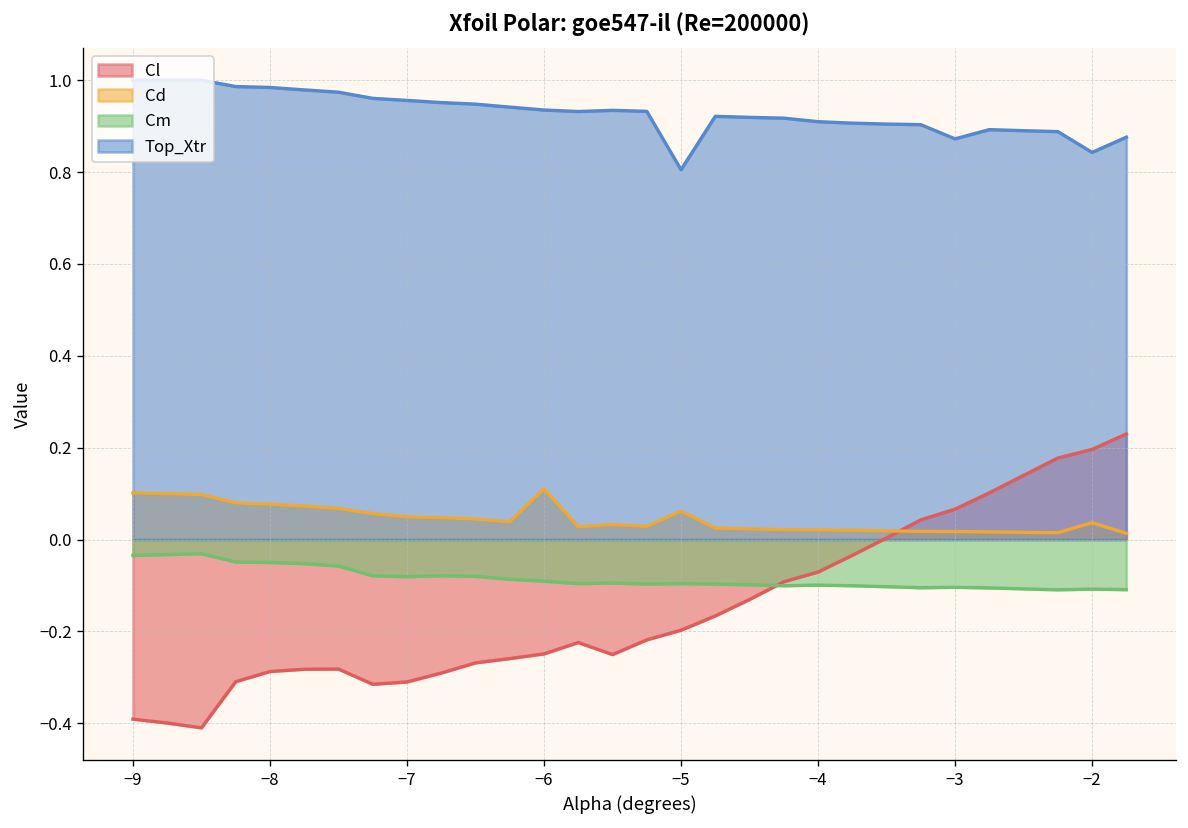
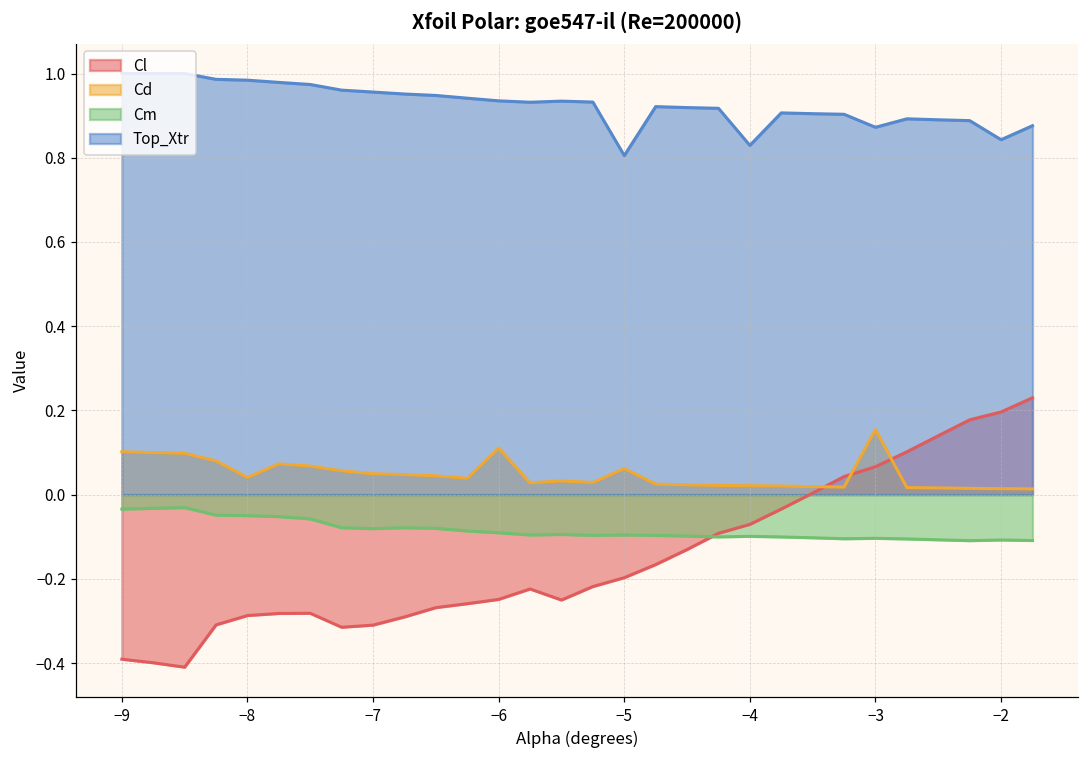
  {
    "Cd": {
      "−9": 0.10,
-     "−8": 0.08,
+     "−8": 0.04,
      "−7": 0.05,
      "−6": 0.11,
      "−5": 0.06,
      "−4": 0.02,
-     "−3": 0.02,
-     "−2": 0.04
+     "−3": 0.15,
+     "−2": 0.01
    },
    "Top_Xtr": {
      "−8": 0.98,
      "−7": 0.96,
      "−6": 0.94,
      "−5": 0.81,
-     "−4": 0.91,
+     "−4": 0.83,
      "−3": 0.87,
      "−2": 0.84
    }
  }
